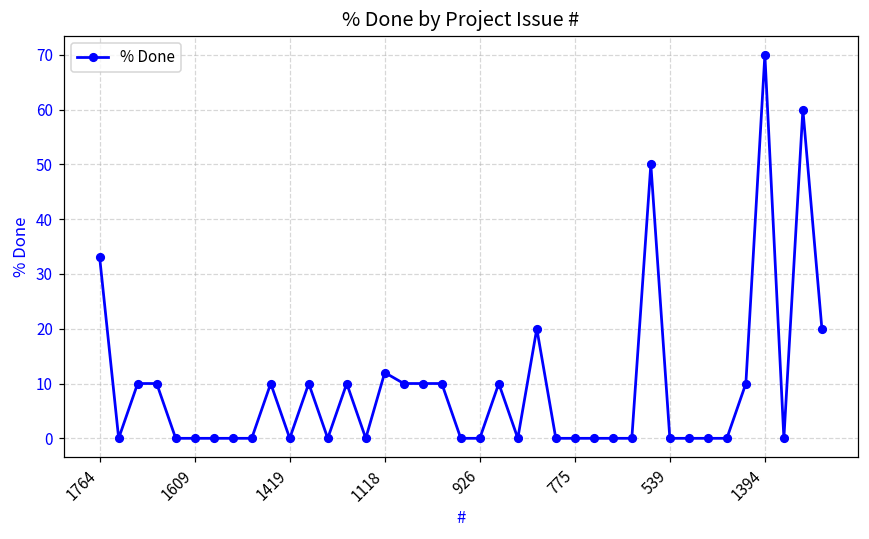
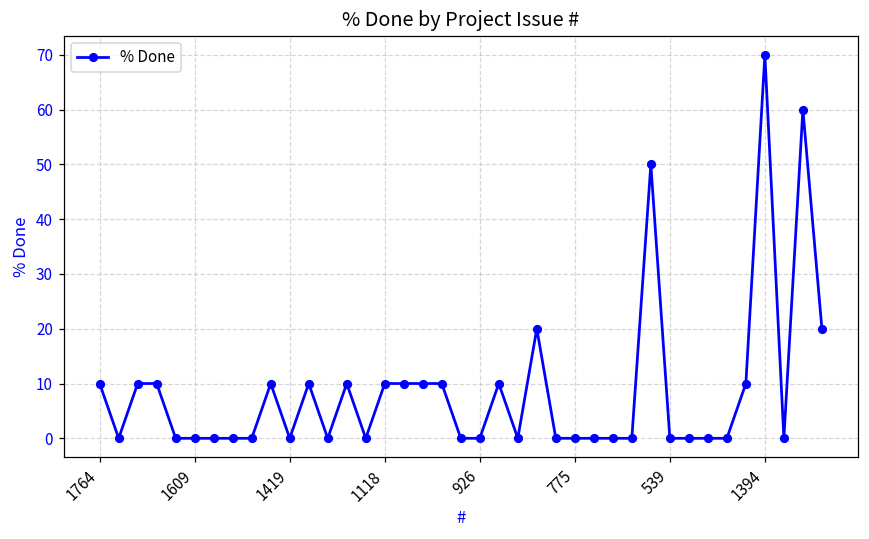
  {
-   "1764": 33,
+   "1764": 10,
    "1609": 0,
    "1419": 0,
-   "1118": 12,
+   "1118": 10,
    "926": 0,
    "775": 0,
    "539": 0,
    "1394": 70
  }
